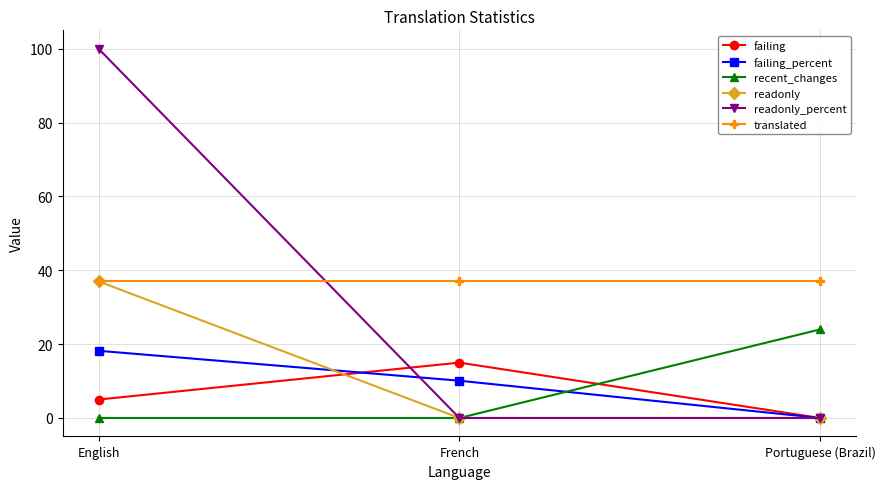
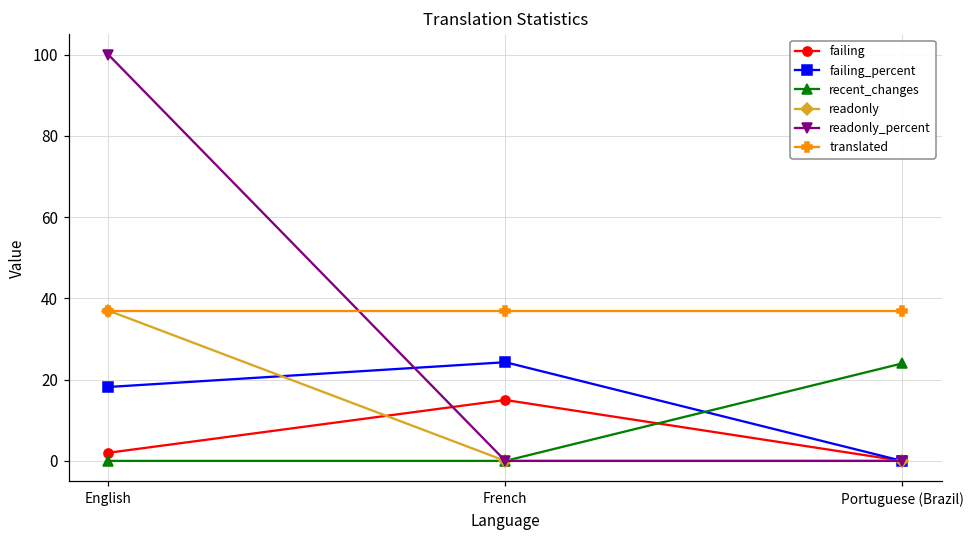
  {
    "failing": {
-     "English": 5,
+     "English": 2,
      "French": 15
    },
    "failing_percent": {
      "English": 18,
-     "French": 10
+     "French": 24
    },
    "recent_changes": {
      "English": 0,
      "Portuguese (Brazil)": 24
    },
    "readonly_percent": {
      "English": 100
    }
  }
